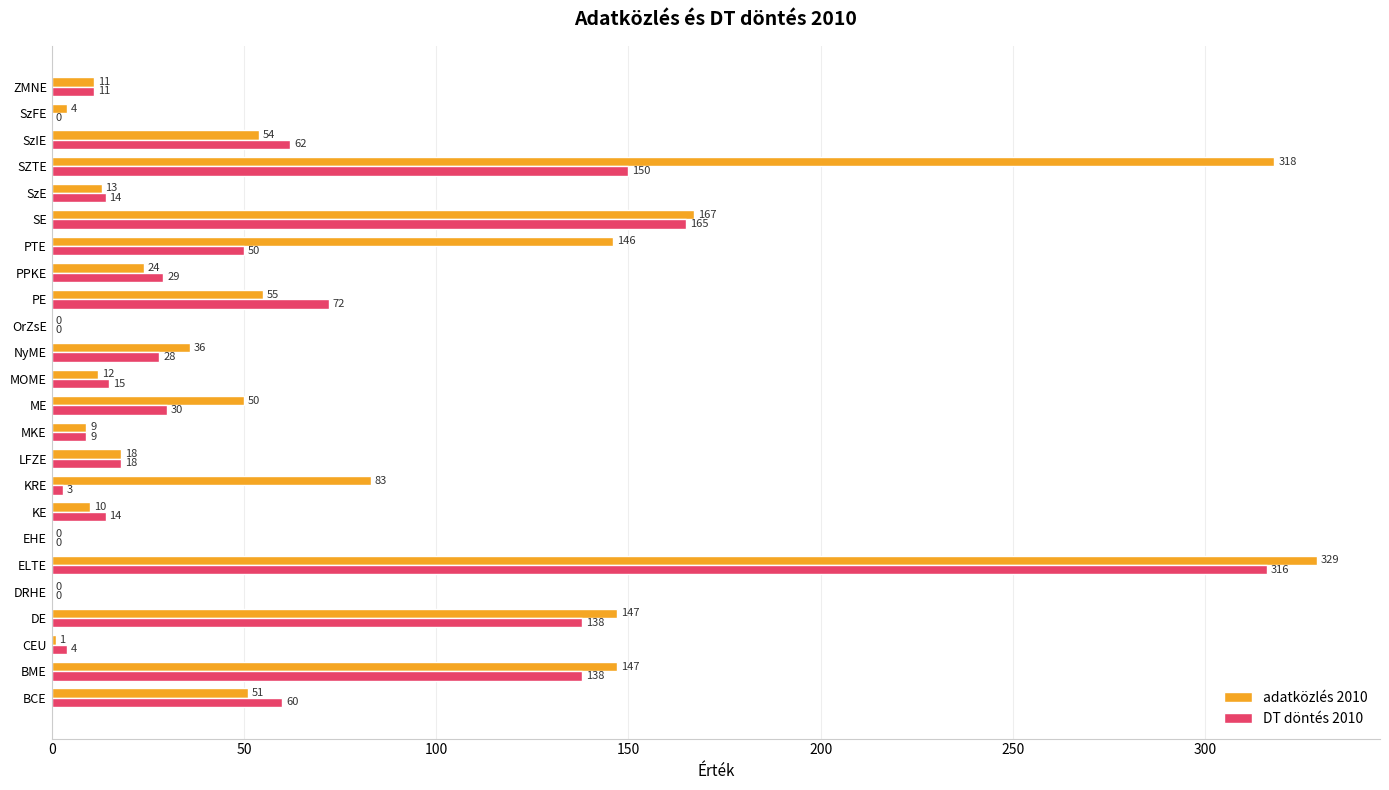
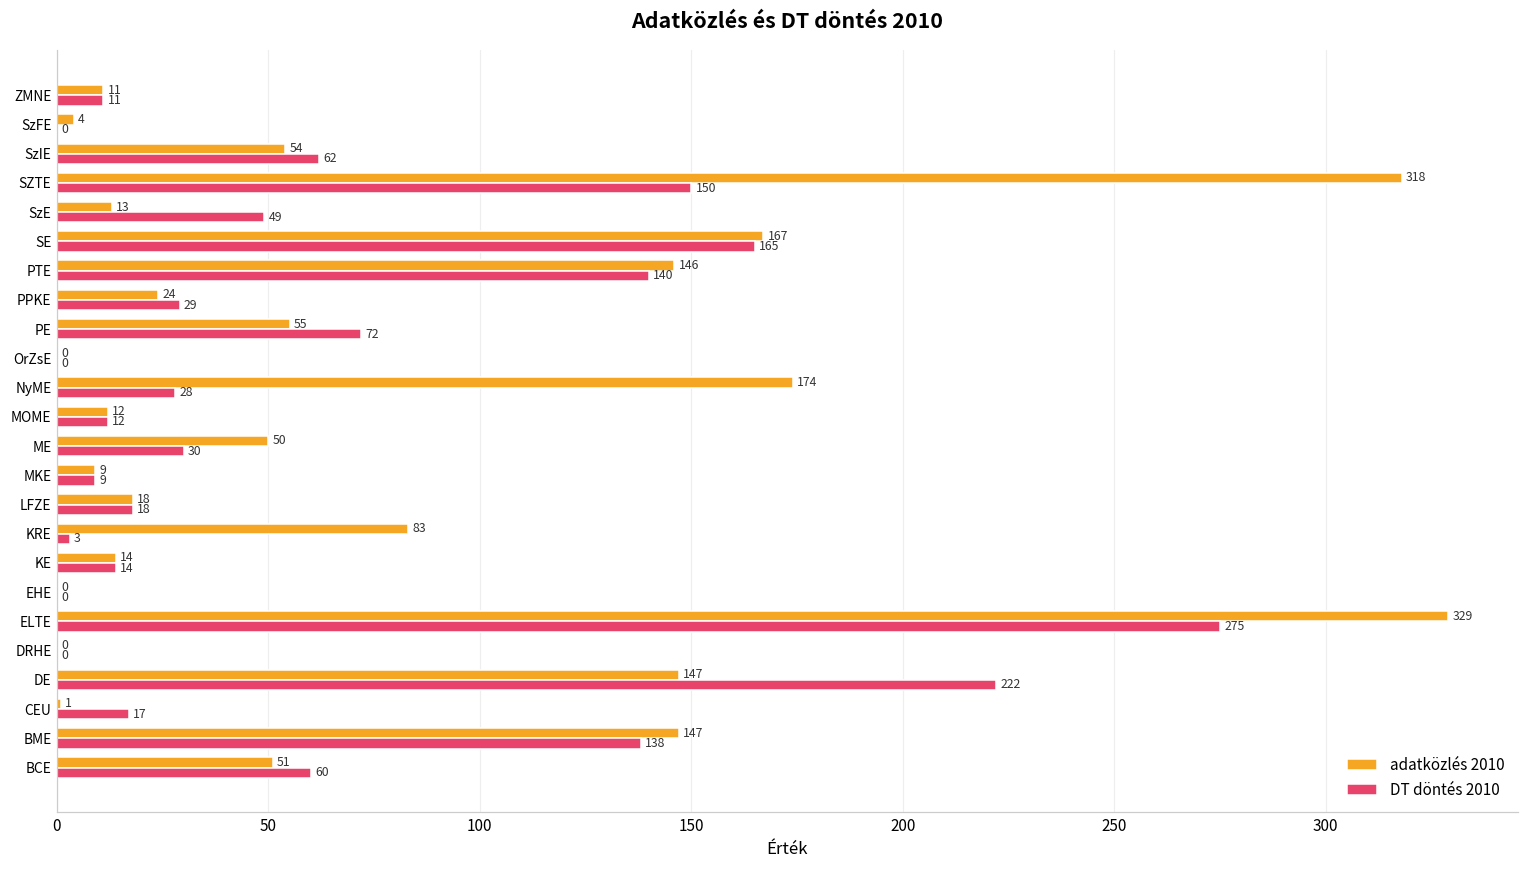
  {
    "adatközlés 2010": {
      "ZMNE": 11,
      "SzFE": 4,
      "SzIE": 54,
      "SZTE": 318,
      "SzE": 13,
      "SE": 167,
      "PTE": 146,
      "PPKE": 24,
      "PE": 55,
      "OrZsE": 0,
-     "NyME": 36,
+     "NyME": 174,
      "MOME": 12,
      "ME": 50,
      "MKE": 9,
      "LFZE": 18,
      "KRE": 83,
-     "KE": 10,
+     "KE": 14,
      "EHE": 0,
      "ELTE": 329,
      "DRHE": 0,
      "DE": 147,
      "CEU": 1,
      "BME": 147,
      "BCE": 51
    },
    "DT döntés 2010": {
      "ZMNE": 11,
      "SzFE": 0,
      "SzIE": 62,
      "SZTE": 150,
-     "SzE": 14,
+     "SzE": 49,
      "SE": 165,
-     "PTE": 50,
+     "PTE": 140,
      "PPKE": 29,
      "PE": 72,
      "OrZsE": 0,
      "NyME": 28,
-     "MOME": 15,
+     "MOME": 12,
      "ME": 30,
      "MKE": 9,
      "LFZE": 18,
      "KRE": 3,
      "KE": 14,
      "EHE": 0,
-     "ELTE": 316,
+     "ELTE": 275,
      "DRHE": 0,
-     "DE": 138,
-     "CEU": 4,
+     "DE": 222,
+     "CEU": 17,
      "BME": 138,
      "BCE": 60
    }
  }
